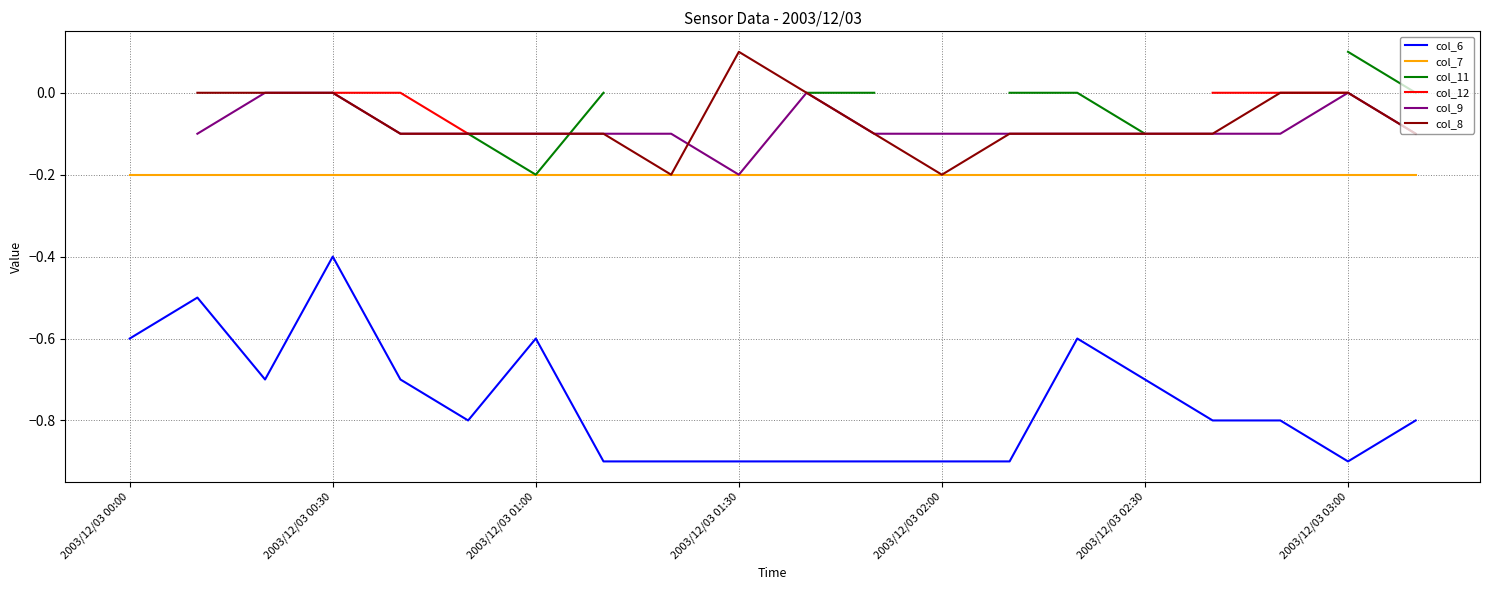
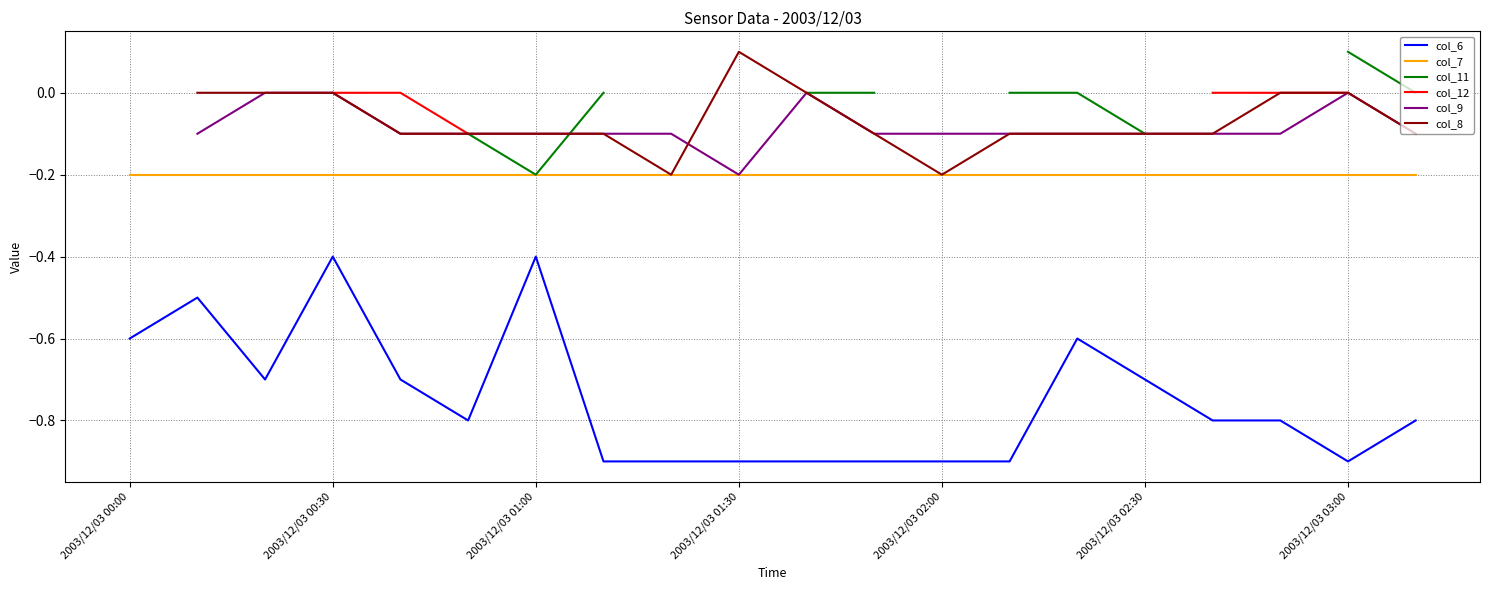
  {
    "col_6": {
      "2003/12/03 00:00": -0.6,
      "2003/12/03 00:30": -0.4,
-     "2003/12/03 01:00": -0.6,
+     "2003/12/03 01:00": -0.4,
      "2003/12/03 01:30": -0.9,
      "2003/12/03 02:00": -0.9,
      "2003/12/03 02:30": -0.7,
      "2003/12/03 03:00": -0.9
    },
    "col_7": {
      "2003/12/03 00:00": -0.2,
      "2003/12/03 00:30": -0.2,
      "2003/12/03 02:30": -0.2,
      "2003/12/03 03:00": -0.2
    },
    "col_11": {
      "2003/12/03 00:00": 0.0,
      "2003/12/03 03:00": 0.1
    },
    "col_9": {
      "2003/12/03 02:00": -0.1
    },
    "col_8": {
      "2003/12/03 01:30": 0.1
    }
  }
